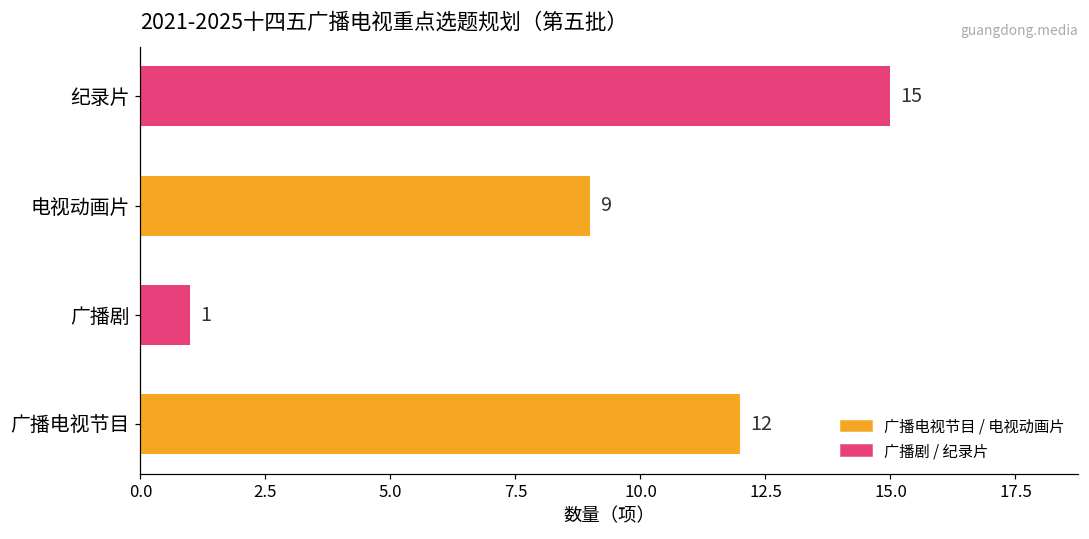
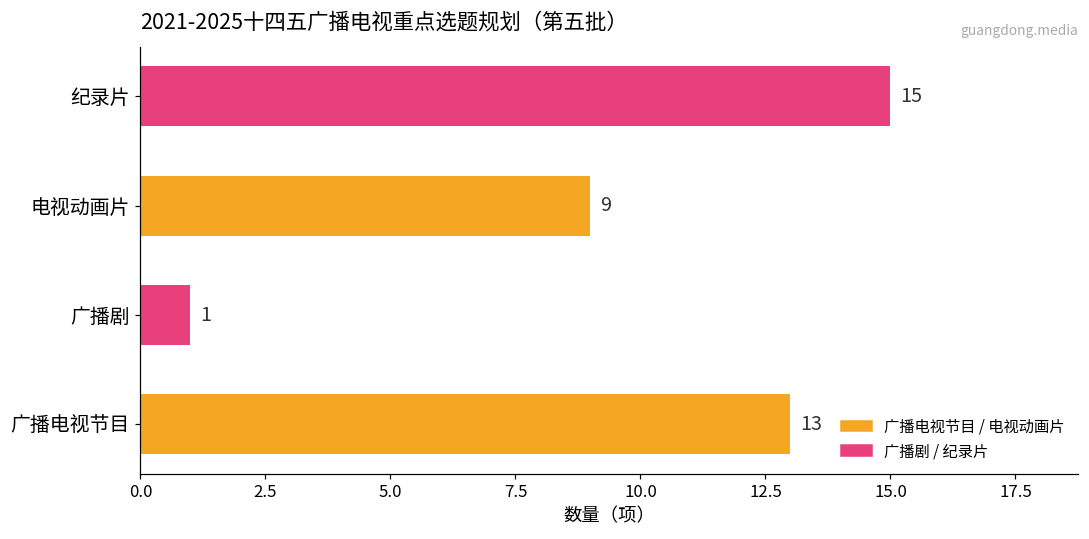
  {
    "纪录片": 15,
    "电视动画片": 9,
    "广播剧": 1,
-   "广播电视节目": 12
+   "广播电视节目": 13
  }
